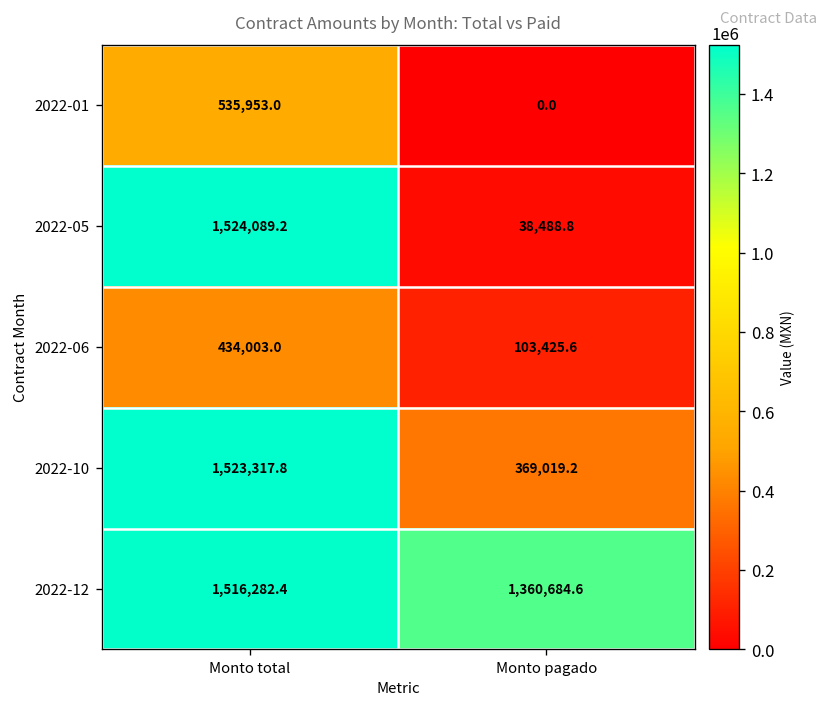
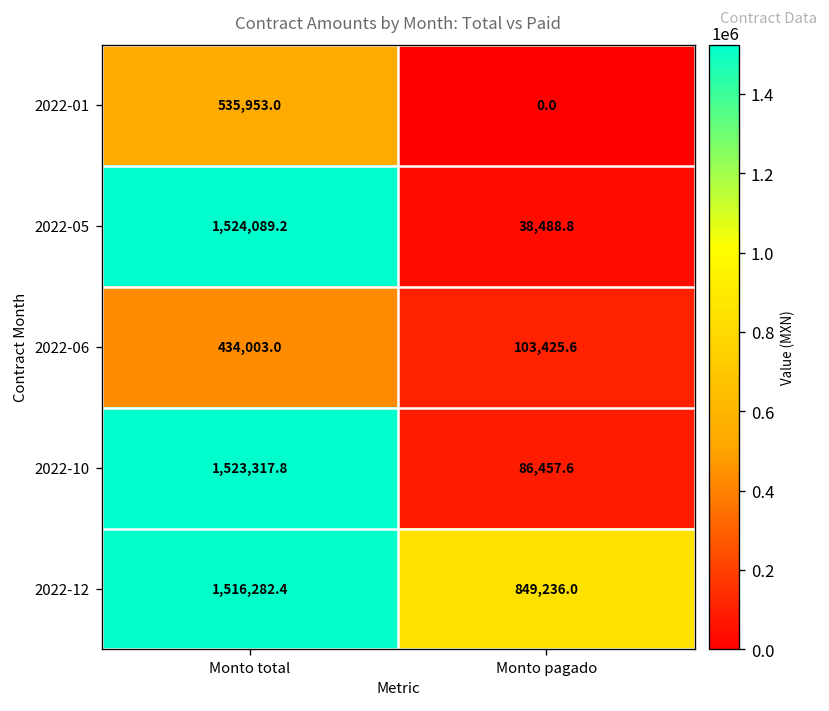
  {
    "2022-01": {
      "Monto total": "535,953.0",
      "Monto pagado": "0.0"
    },
    "2022-05": {
      "Monto total": "1,524,089.2",
      "Monto pagado": "38,488.8"
    },
    "2022-06": {
      "Monto total": "434,003.0",
      "Monto pagado": "103,425.6"
    },
    "2022-10": {
      "Monto total": "1,523,317.8",
-     "Monto pagado": "369,019.2"
+     "Monto pagado": "86,457.6"
    },
    "2022-12": {
      "Monto total": "1,516,282.4",
-     "Monto pagado": "1,360,684.6"
+     "Monto pagado": "849,236.0"
    }
  }
